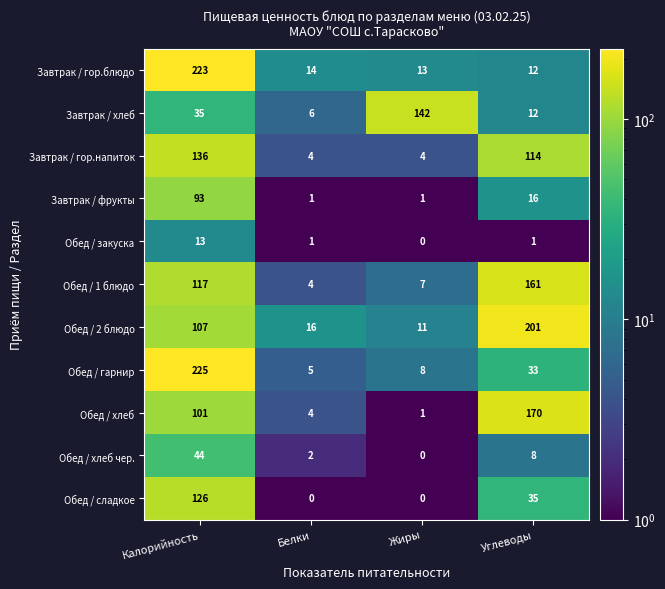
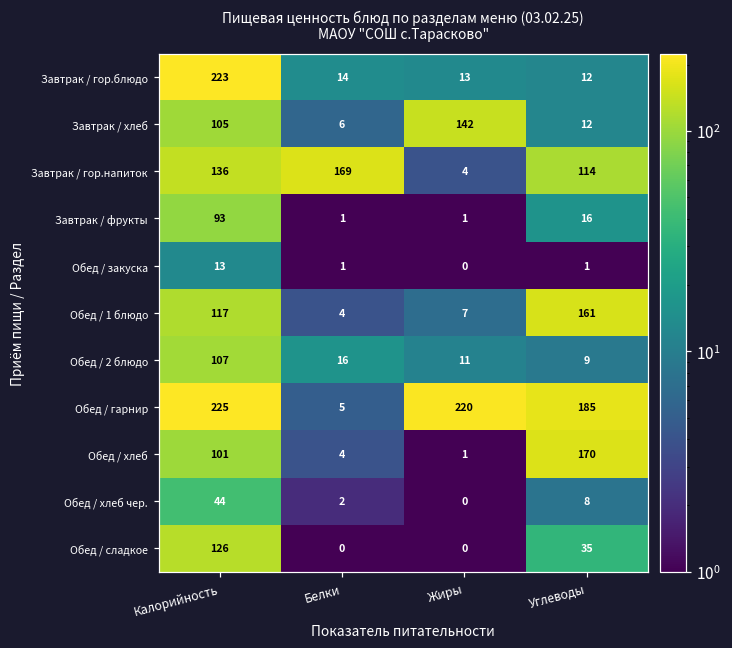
  {
    "Завтрак / гор.блюдо": {
      "Калорийность": 223,
      "Белки": 14,
      "Жиры": 13,
      "Углеводы": 12
    },
    "Завтрак / хлеб": {
-     "Калорийность": 35,
+     "Калорийность": 105,
      "Белки": 6,
      "Жиры": 142,
      "Углеводы": 12
    },
    "Завтрак / гор.напиток": {
      "Калорийность": 136,
-     "Белки": 4,
+     "Белки": 169,
      "Жиры": 4,
      "Углеводы": 114
    },
    "Завтрак / фрукты": {
      "Калорийность": 93,
      "Белки": 1,
      "Жиры": 1,
      "Углеводы": 16
    },
    "Обед / закуска": {
      "Калорийность": 13,
      "Белки": 1,
      "Жиры": 0,
      "Углеводы": 1
    },
    "Обед / 1 блюдо": {
      "Калорийность": 117,
      "Белки": 4,
      "Жиры": 7,
      "Углеводы": 161
    },
    "Обед / 2 блюдо": {
      "Калорийность": 107,
      "Белки": 16,
      "Жиры": 11,
-     "Углеводы": 201
+     "Углеводы": 9
    },
    "Обед / гарнир": {
      "Калорийность": 225,
      "Белки": 5,
-     "Жиры": 8,
-     "Углеводы": 33
+     "Жиры": 220,
+     "Углеводы": 185
    },
    "Обед / хлеб": {
      "Калорийность": 101,
      "Белки": 4,
      "Жиры": 1,
      "Углеводы": 170
    },
    "Обед / хлеб чер.": {
      "Калорийность": 44,
      "Белки": 2,
      "Жиры": 0,
      "Углеводы": 8
    },
    "Обед / сладкое": {
      "Калорийность": 126,
      "Белки": 0,
      "Жиры": 0,
      "Углеводы": 35
    }
  }
